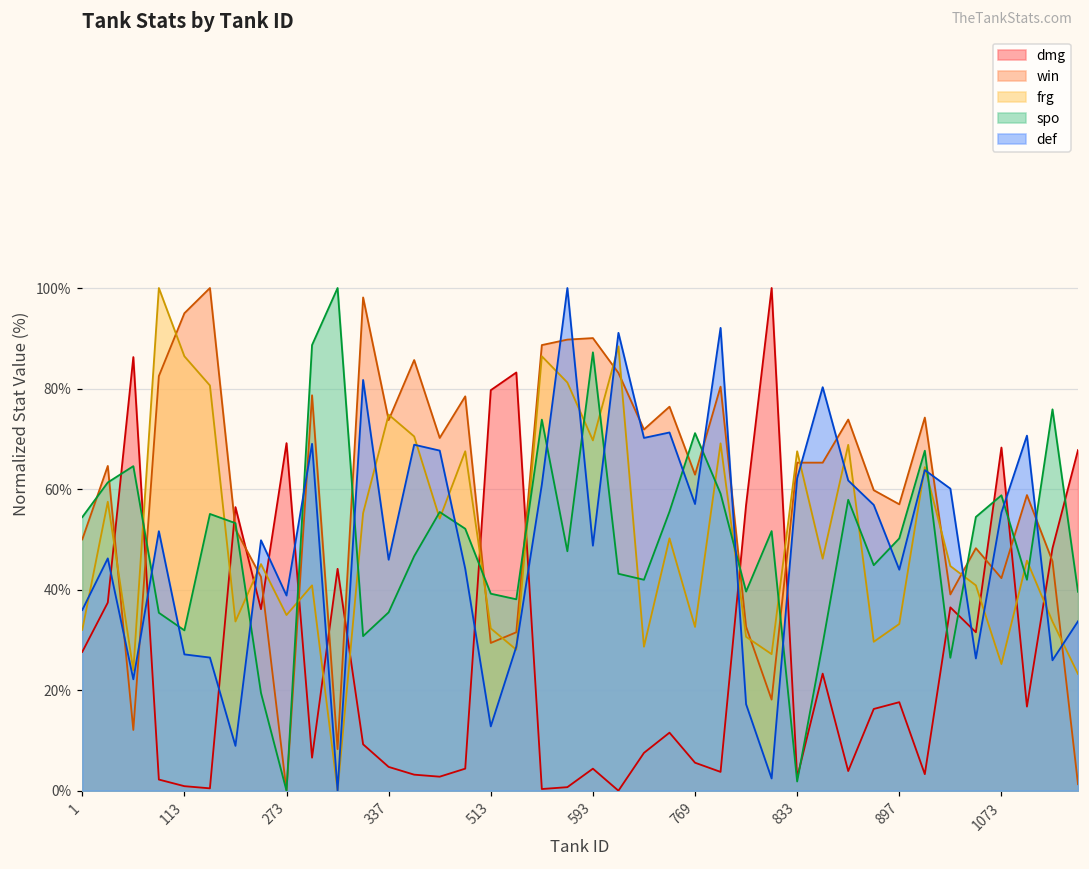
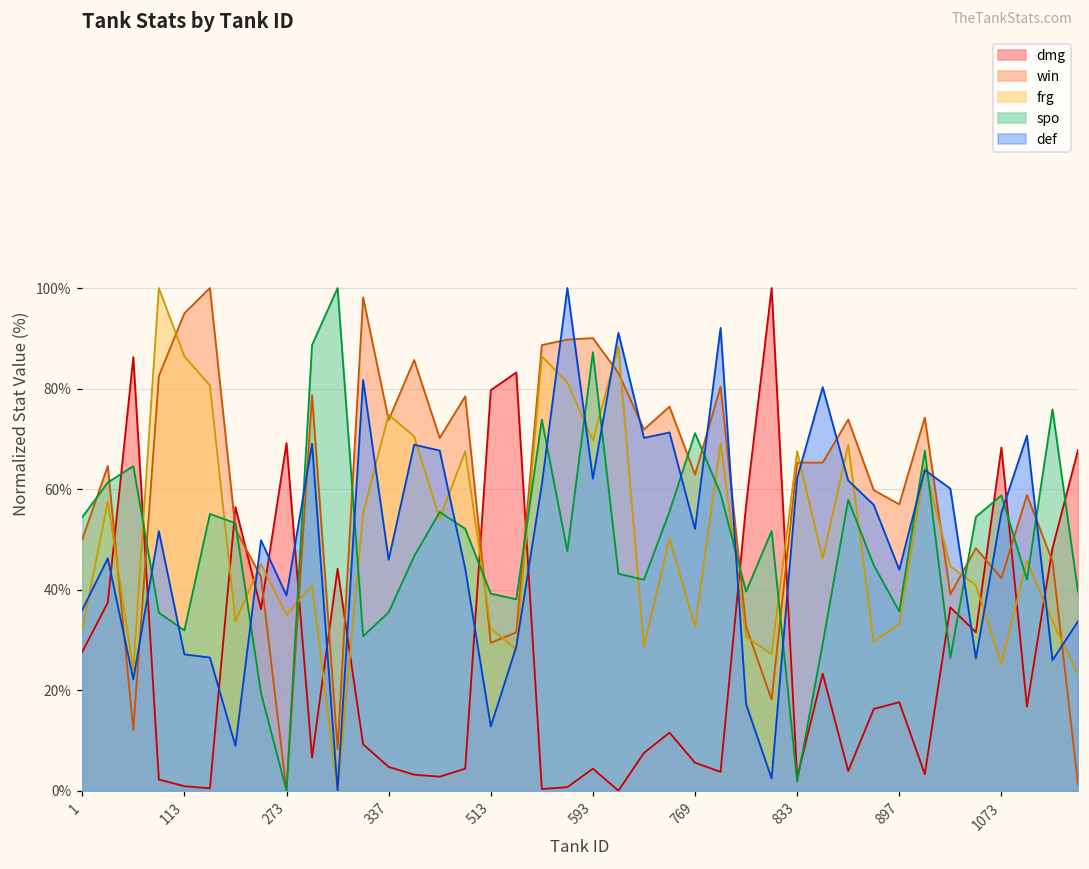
  {
    "spo": {
      "113": "32%",
      "337": "35%",
      "513": "39%",
      "593": "87%",
      "769": "71%",
      "833": "2%",
-     "897": "50%",
+     "897": "36%",
      "1073": "59%"
    },
    "def": {
      "113": "27%",
      "273": "39%",
      "337": "46%",
      "513": "13%",
-     "593": "49%",
-     "769": "57%",
+     "593": "62%",
+     "769": "52%",
      "833": "62%",
      "897": "44%",
      "1073": "55%"
    }
  }
